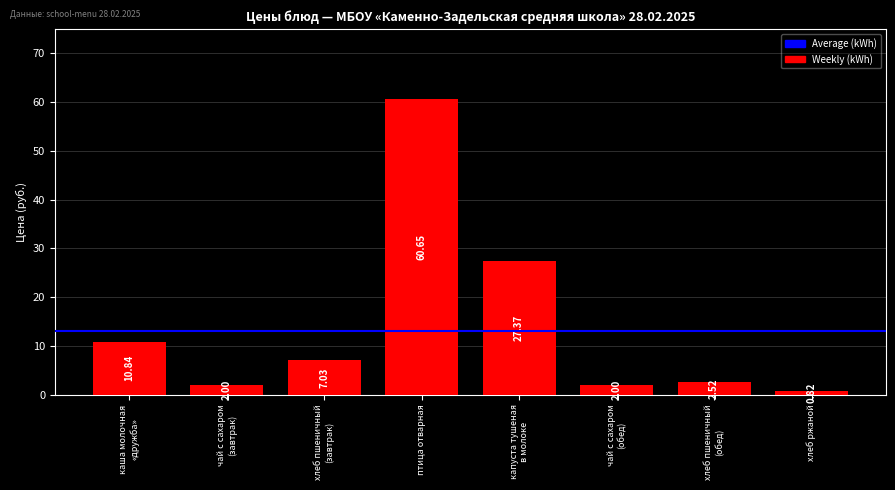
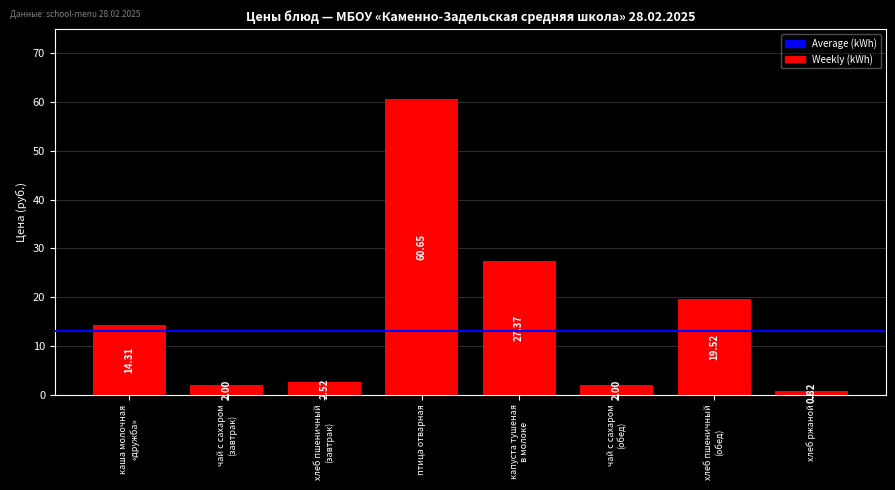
  {
-   "каша молочная «дружба»": 10.84,
+   "каша молочная «дружба»": 14.31,
    "чай с сахаром (завтрак)": 2.00,
-   "хлеб пшеничный (завтрак)": 7.03,
+   "хлеб пшеничный (завтрак)": 2.52,
    "птица отварная": 60.65,
    "капуста тушеная в молоке": 27.37,
    "чай с сахаром (обед)": 2.00,
-   "хлеб пшеничный (обед)": 2.52,
+   "хлеб пшеничный (обед)": 19.52,
    "хлеб ржаной": 0.82
  }
